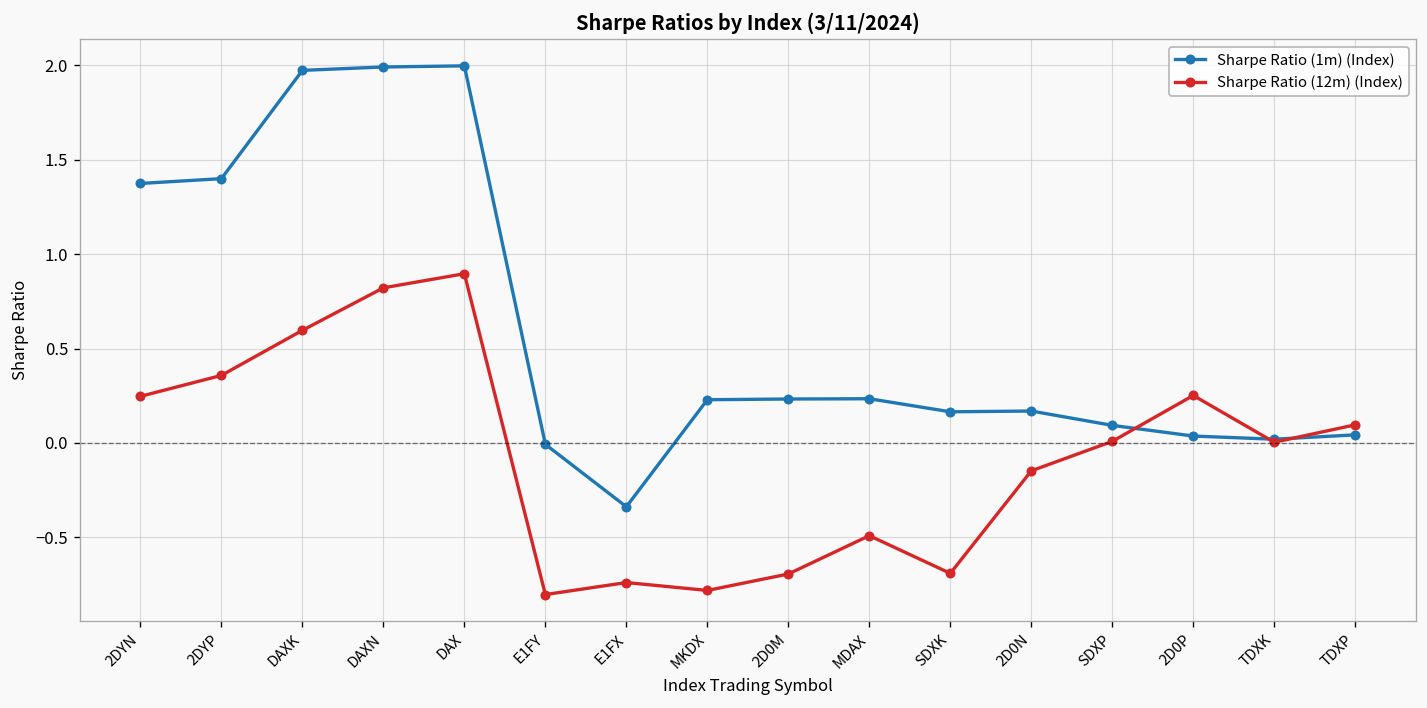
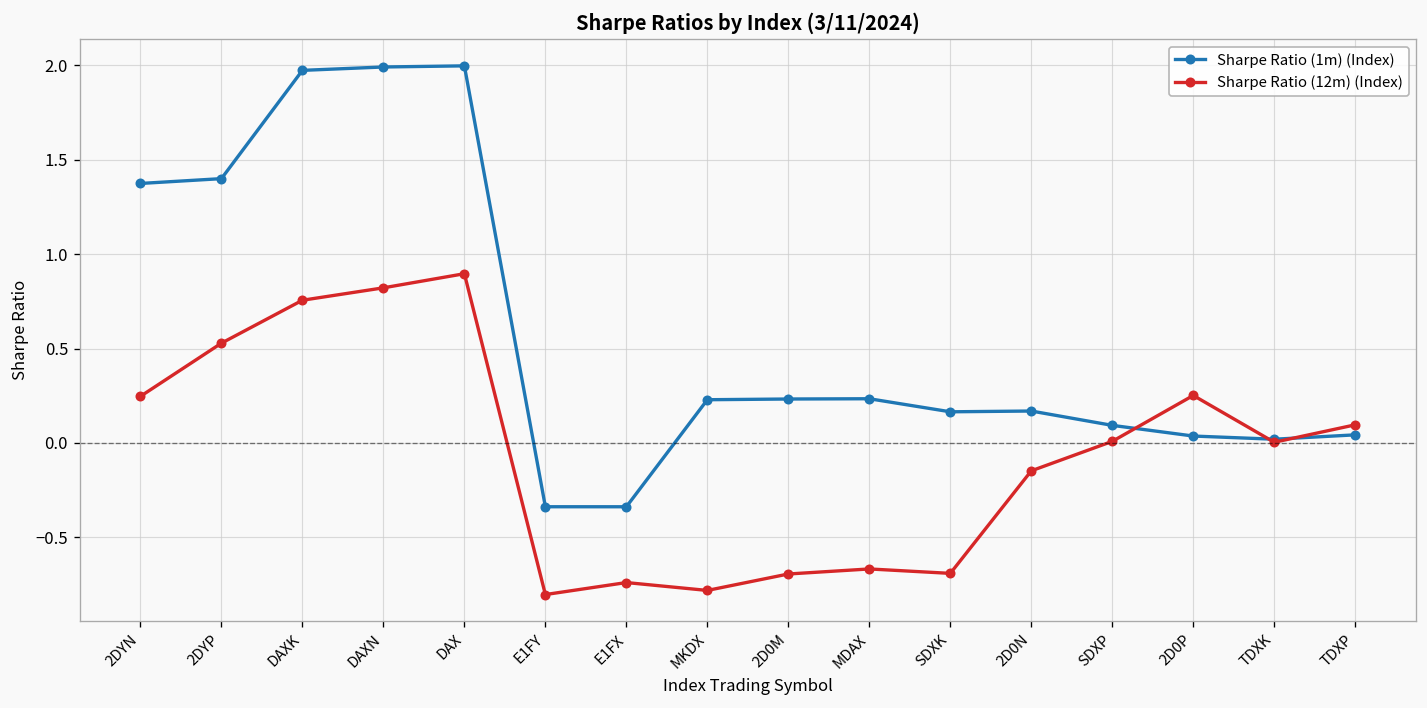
  {
    "Sharpe Ratio (1m) (Index)": {
      "2DYN": 1.37,
      "2DYP": 1.40,
      "DAXK": 1.97,
      "DAXN": 1.99,
      "DAX": 2.00,
-     "E1FY": -0.01,
+     "E1FY": -0.34,
      "E1FX": -0.34,
      "MKDX": 0.23,
      "2D0M": 0.23,
      "MDAX": 0.23,
      "SDXK": 0.17,
      "2D0N": 0.17,
      "SDXP": 0.09,
      "2D0P": 0.04,
      "TDXP": 0.04
    },
    "Sharpe Ratio (12m) (Index)": {
      "2DYN": 0.25,
-     "2DYP": 0.36,
-     "DAXK": 0.60,
+     "2DYP": 0.53,
+     "DAXK": 0.76,
      "DAXN": 0.82,
      "DAX": 0.90,
      "E1FY": -0.80,
      "E1FX": -0.74,
      "MKDX": -0.78,
      "2D0M": -0.69,
-     "MDAX": -0.49,
+     "MDAX": -0.67,
      "SDXK": -0.69,
      "2D0N": -0.15,
      "SDXP": 0.01,
      "2D0P": 0.25,
      "TDXP": 0.10
    }
  }
